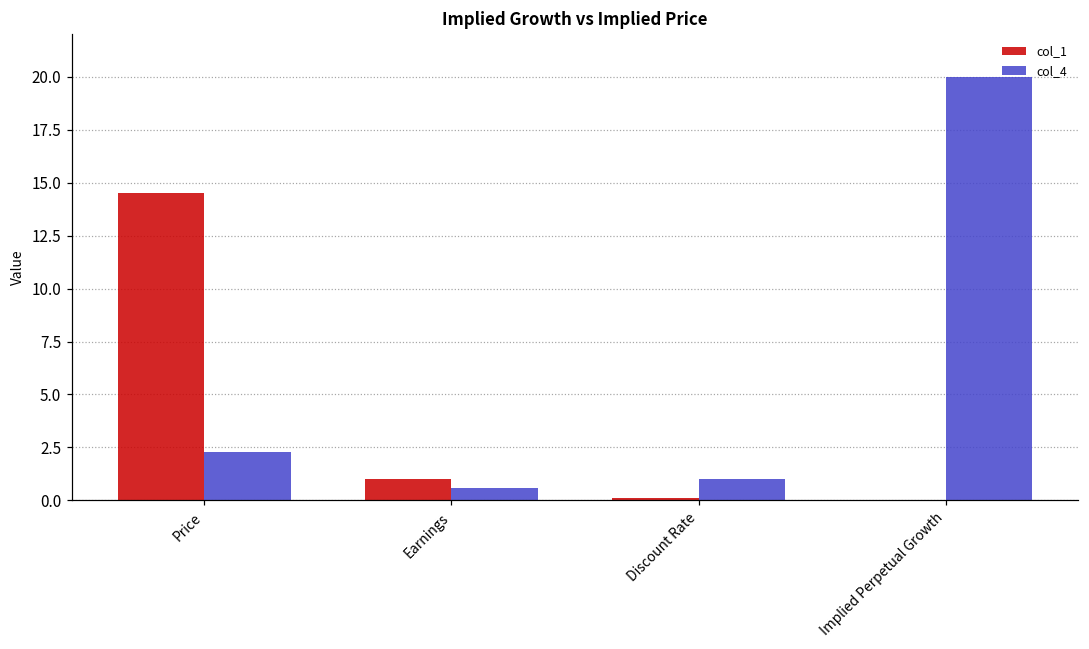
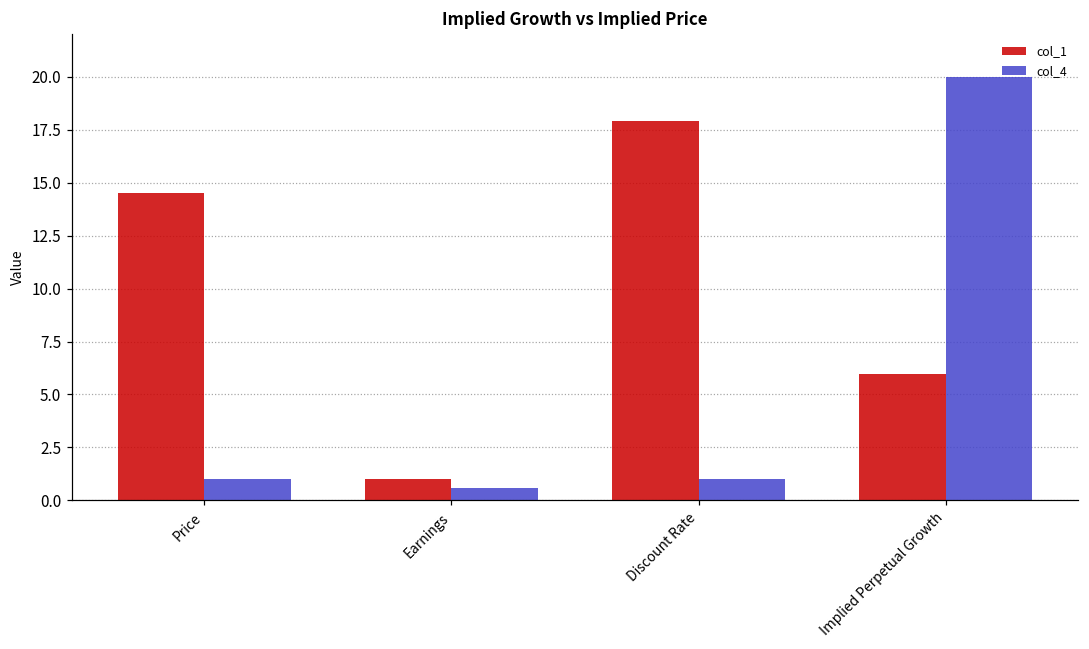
  {
    "col_1": {
      "Price": 14.5,
      "Earnings": 1.0,
-     "Discount Rate": 0.1,
-     "Implied Perpetual Growth": 0.0
+     "Discount Rate": 17.9,
+     "Implied Perpetual Growth": 6.0
    },
    "col_4": {
-     "Price": 2.3,
+     "Price": 1.0,
      "Earnings": 0.6,
      "Discount Rate": 1.0,
      "Implied Perpetual Growth": 20.0
    }
  }
